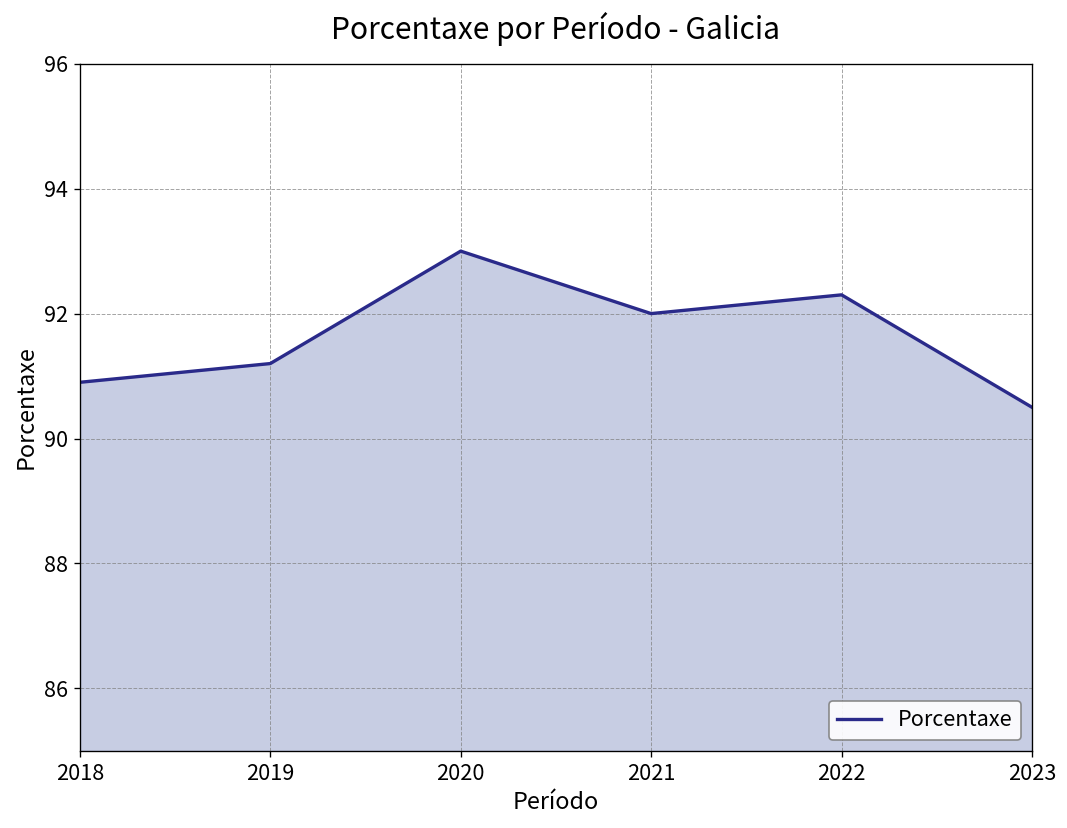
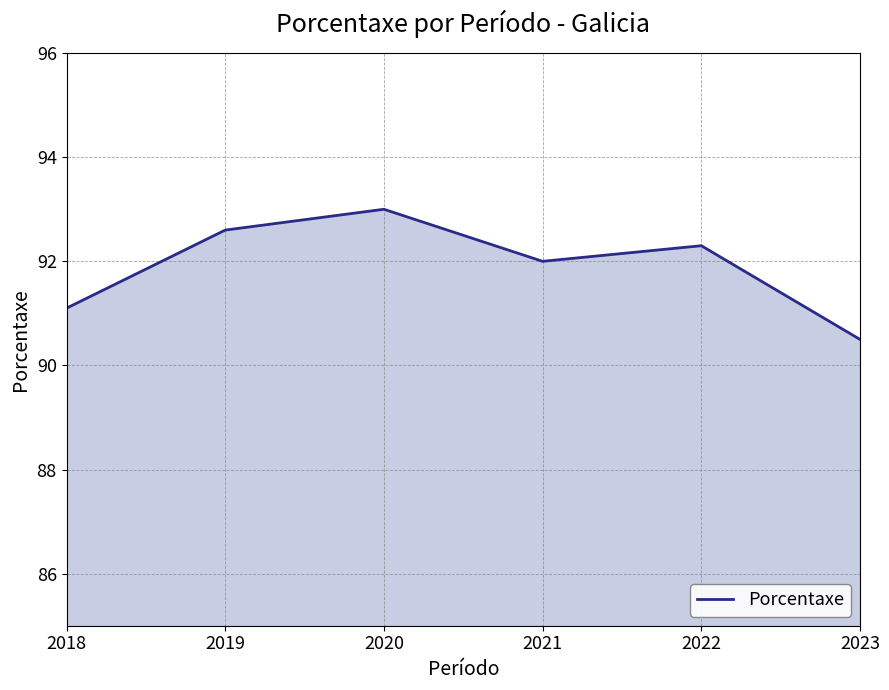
  {
-   "2018": 90.9,
-   "2019": 91.2,
+   "2018": 91.1,
+   "2019": 92.6,
    "2020": 93.0,
    "2021": 92.0,
    "2022": 92.3,
    "2023": 90.5
  }
